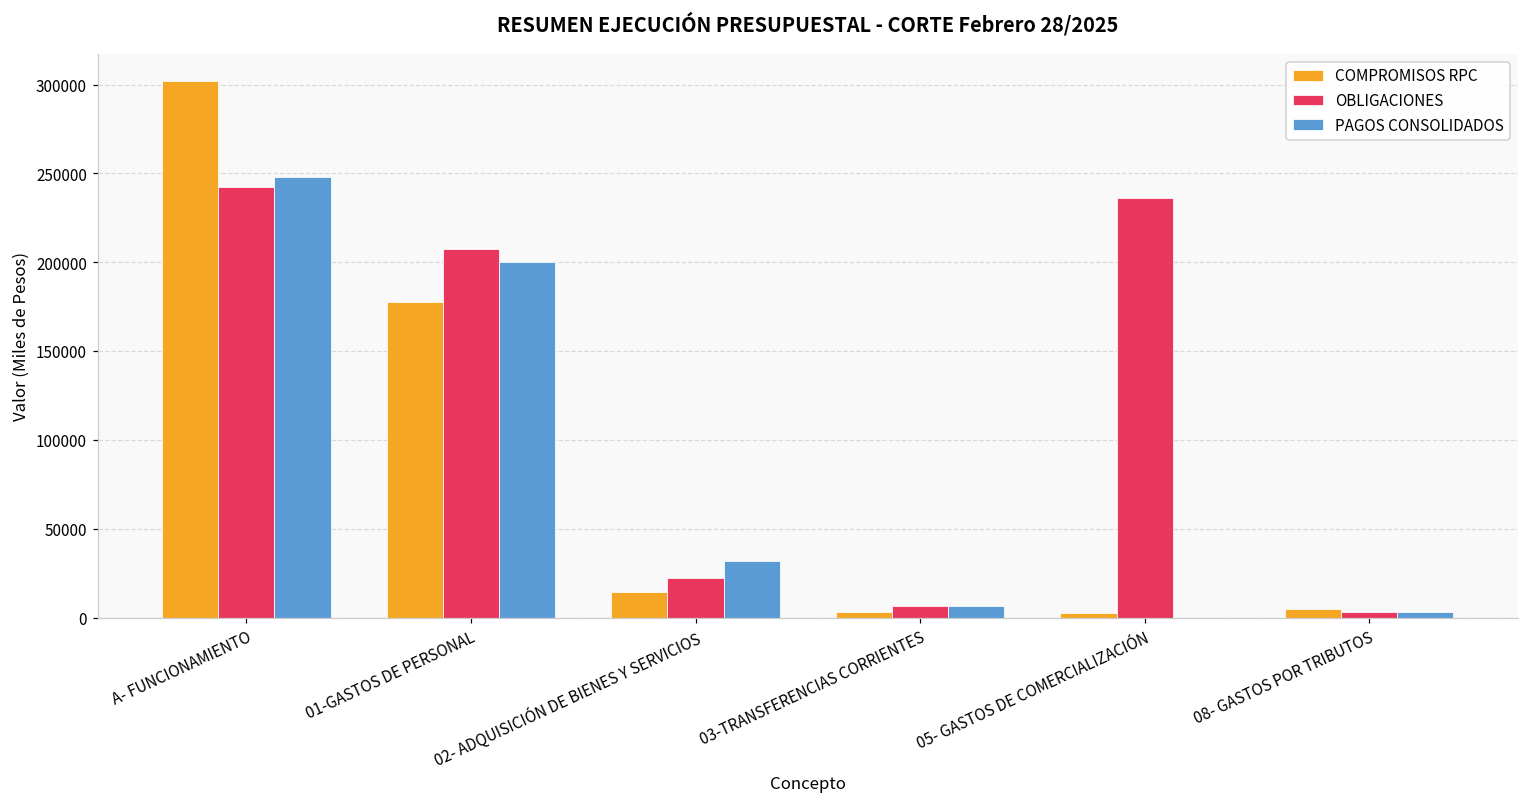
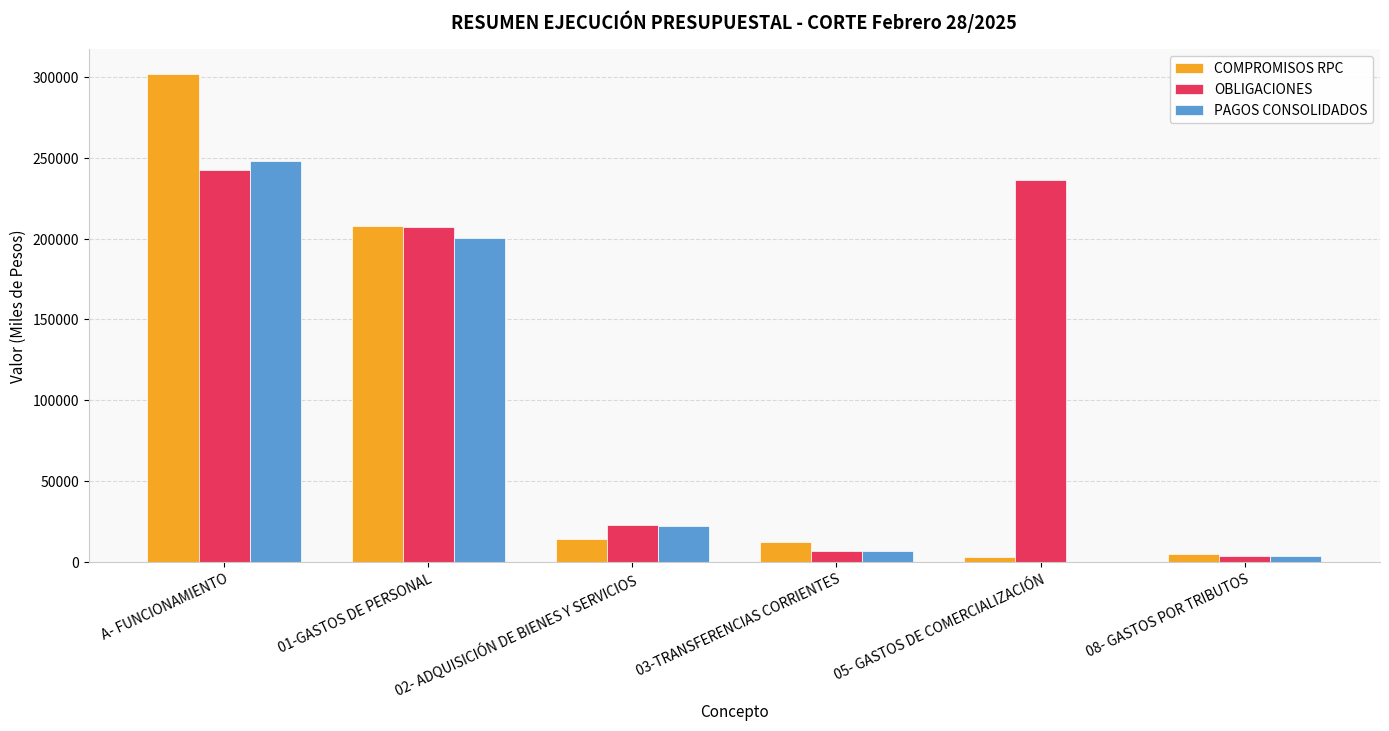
  {
    "COMPROMISOS RPC": {
      "A- FUNCIONAMIENTO": 302000,
-     "01-GASTOS DE PERSONAL": 178000,
+     "01-GASTOS DE PERSONAL": 208000,
      "02- ADQUISICIÓN DE BIENES Y SERVICIOS": 15000,
-     "03-TRANSFERENCIAS CORRIENTES": 4000,
+     "03-TRANSFERENCIAS CORRIENTES": 12000,
      "05- GASTOS DE COMERCIALIZACIÓN": 3000,
      "08- GASTOS POR TRIBUTOS": 5000
    },
    "OBLIGACIONES": {
      "A- FUNCIONAMIENTO": 243000,
      "01-GASTOS DE PERSONAL": 207000,
      "02- ADQUISICIÓN DE BIENES Y SERVICIOS": 23000,
      "03-TRANSFERENCIAS CORRIENTES": 7000,
      "05- GASTOS DE COMERCIALIZACIÓN": 236000,
      "08- GASTOS POR TRIBUTOS": 4000
    },
    "PAGOS CONSOLIDADOS": {
      "A- FUNCIONAMIENTO": 248000,
      "01-GASTOS DE PERSONAL": 200000,
-     "02- ADQUISICIÓN DE BIENES Y SERVICIOS": 32000,
+     "02- ADQUISICIÓN DE BIENES Y SERVICIOS": 23000,
      "03-TRANSFERENCIAS CORRIENTES": 7000,
      "05- GASTOS DE COMERCIALIZACIÓN": 0,
      "08- GASTOS POR TRIBUTOS": 4000
    }
  }
